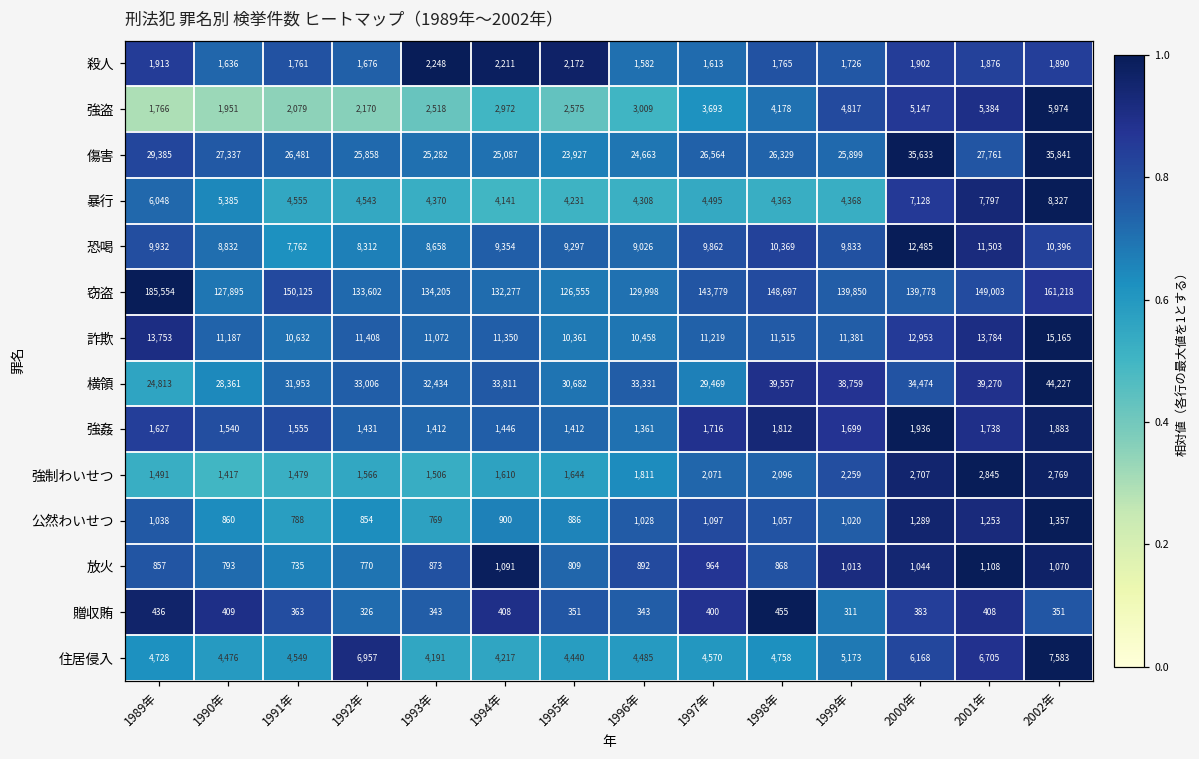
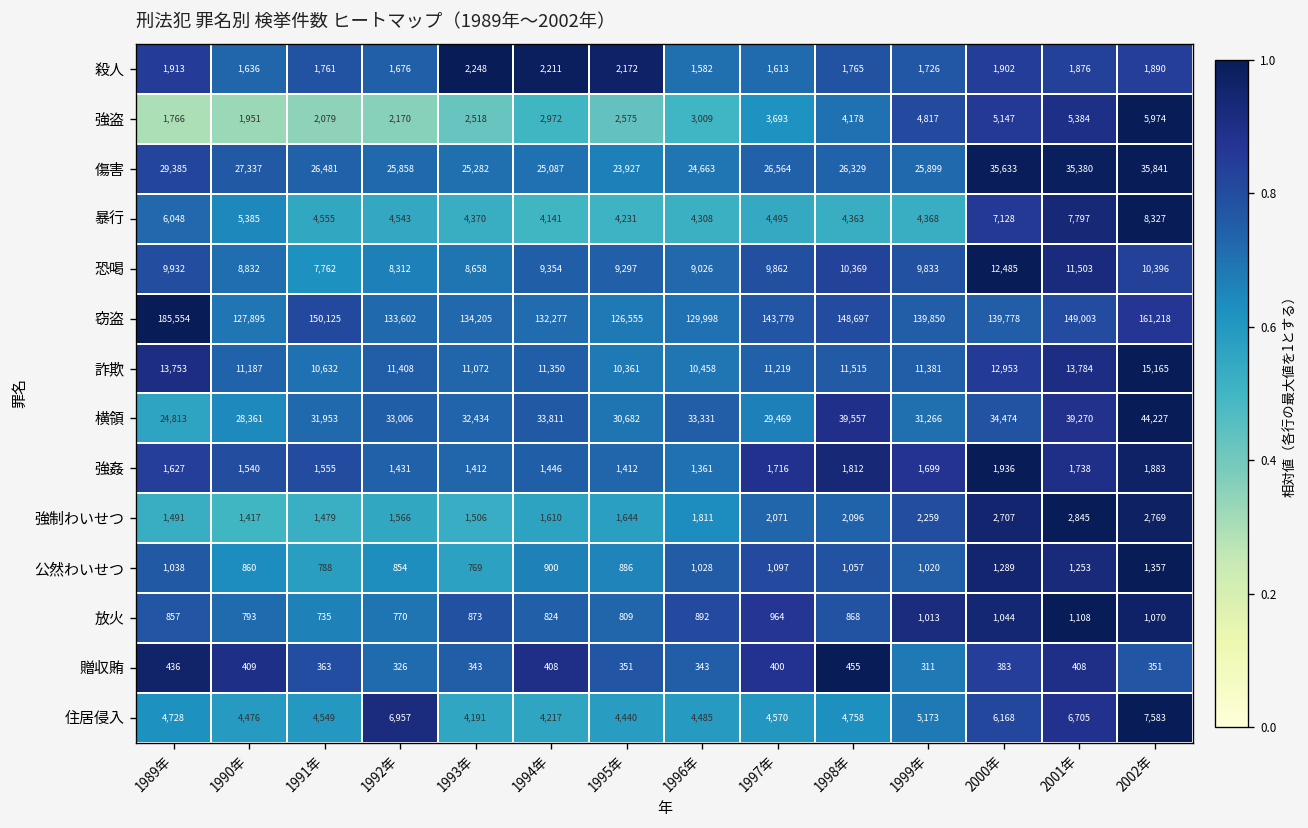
  {
    "殺人": {
      "1989年": "1,913",
      "1990年": "1,636",
      "1991年": "1,761",
      "1992年": "1,676",
      "1993年": "2,248",
      "1994年": "2,211",
      "1995年": "2,172",
      "1996年": "1,582",
      "1997年": "1,613",
      "1998年": "1,765",
      "1999年": "1,726",
      "2000年": "1,902",
      "2001年": "1,876",
      "2002年": "1,890"
    },
    "強盗": {
      "1989年": "1,766",
      "1990年": "1,951",
      "1991年": "2,079",
      "1992年": "2,170",
      "1993年": "2,518",
      "1994年": "2,972",
      "1995年": "2,575",
      "1996年": "3,009",
      "1997年": "3,693",
      "1998年": "4,178",
      "1999年": "4,817",
      "2000年": "5,147",
      "2001年": "5,384",
      "2002年": "5,974"
    },
    "傷害": {
      "1989年": "29,385",
      "1990年": "27,337",
      "1991年": "26,481",
      "1992年": "25,858",
      "1993年": "25,282",
      "1994年": "25,087",
      "1995年": "23,927",
      "1996年": "24,663",
      "1997年": "26,564",
      "1998年": "26,329",
      "1999年": "25,899",
      "2000年": "35,633",
-     "2001年": "27,761",
+     "2001年": "35,380",
      "2002年": "35,841"
    },
    "暴行": {
      "1989年": "6,048",
      "1990年": "5,385",
      "1991年": "4,555",
      "1992年": "4,543",
      "1993年": "4,370",
      "1994年": "4,141",
      "1995年": "4,231",
      "1996年": "4,308",
      "1997年": "4,495",
      "1998年": "4,363",
      "1999年": "4,368",
      "2000年": "7,128",
      "2001年": "7,797",
      "2002年": "8,327"
    },
    "恐喝": {
      "1989年": "9,932",
      "1990年": "8,832",
      "1991年": "7,762",
      "1992年": "8,312",
      "1993年": "8,658",
      "1994年": "9,354",
      "1995年": "9,297",
      "1996年": "9,026",
      "1997年": "9,862",
      "1998年": "10,369",
      "1999年": "9,833",
      "2000年": "12,485",
      "2001年": "11,503",
      "2002年": "10,396"
    },
    "窃盗": {
      "1989年": "185,554",
      "1990年": "127,895",
      "1991年": "150,125",
      "1992年": "133,602",
      "1993年": "134,205",
      "1994年": "132,277",
      "1995年": "126,555",
      "1996年": "129,998",
      "1997年": "143,779",
      "1998年": "148,697",
      "1999年": "139,850",
      "2000年": "139,778",
      "2001年": "149,003",
      "2002年": "161,218"
    },
    "詐欺": {
      "1989年": "13,753",
      "1990年": "11,187",
      "1991年": "10,632",
      "1992年": "11,408",
      "1993年": "11,072",
      "1994年": "11,350",
      "1995年": "10,361",
      "1996年": "10,458",
      "1997年": "11,219",
      "1998年": "11,515",
      "1999年": "11,381",
      "2000年": "12,953",
      "2001年": "13,784",
      "2002年": "15,165"
    },
    "横領": {
      "1989年": "24,813",
      "1990年": "28,361",
      "1991年": "31,953",
      "1992年": "33,006",
      "1993年": "32,434",
      "1994年": "33,811",
      "1995年": "30,682",
      "1996年": "33,331",
      "1997年": "29,469",
      "1998年": "39,557",
-     "1999年": "38,759",
+     "1999年": "31,266",
      "2000年": "34,474",
      "2001年": "39,270",
      "2002年": "44,227"
    },
    "強姦": {
      "1989年": "1,627",
      "1990年": "1,540",
      "1991年": "1,555",
      "1992年": "1,431",
      "1993年": "1,412",
      "1994年": "1,446",
      "1995年": "1,412",
      "1996年": "1,361",
      "1997年": "1,716",
      "1998年": "1,812",
      "1999年": "1,699",
      "2000年": "1,936",
      "2001年": "1,738",
      "2002年": "1,883"
    },
    "強制わいせつ": {
      "1989年": "1,491",
      "1990年": "1,417",
      "1991年": "1,479",
      "1992年": "1,566",
      "1993年": "1,506",
      "1994年": "1,610",
      "1995年": "1,644",
      "1996年": "1,811",
      "1997年": "2,071",
      "1998年": "2,096",
      "1999年": "2,259",
      "2000年": "2,707",
      "2001年": "2,845",
      "2002年": "2,769"
    },
    "公然わいせつ": {
      "1989年": "1,038",
      "1990年": "860",
      "1991年": "788",
      "1992年": "854",
      "1993年": "769",
      "1994年": "900",
      "1995年": "886",
      "1996年": "1,028",
      "1997年": "1,097",
      "1998年": "1,057",
      "1999年": "1,020",
      "2000年": "1,289",
      "2001年": "1,253",
      "2002年": "1,357"
    },
    "放火": {
      "1989年": "857",
      "1990年": "793",
      "1991年": "735",
      "1992年": "770",
      "1993年": "873",
-     "1994年": "1,091",
+     "1994年": "824",
      "1995年": "809",
      "1996年": "892",
      "1997年": "964",
      "1998年": "868",
      "1999年": "1,013",
      "2000年": "1,044",
      "2001年": "1,108",
      "2002年": "1,070"
    },
    "贈収賄": {
      "1989年": "436",
      "1990年": "409",
      "1991年": "363",
      "1992年": "326",
      "1993年": "343",
      "1994年": "408",
      "1995年": "351",
      "1996年": "343",
      "1997年": "400",
      "1998年": "455",
      "1999年": "311",
      "2000年": "383",
      "2001年": "408",
      "2002年": "351"
    },
    "住居侵入": {
      "1989年": "4,728",
      "1990年": "4,476",
      "1991年": "4,549",
      "1992年": "6,957",
      "1993年": "4,191",
      "1994年": "4,217",
      "1995年": "4,440",
      "1996年": "4,485",
      "1997年": "4,570",
      "1998年": "4,758",
      "1999年": "5,173",
      "2000年": "6,168",
      "2001年": "6,705",
      "2002年": "7,583"
    }
  }
